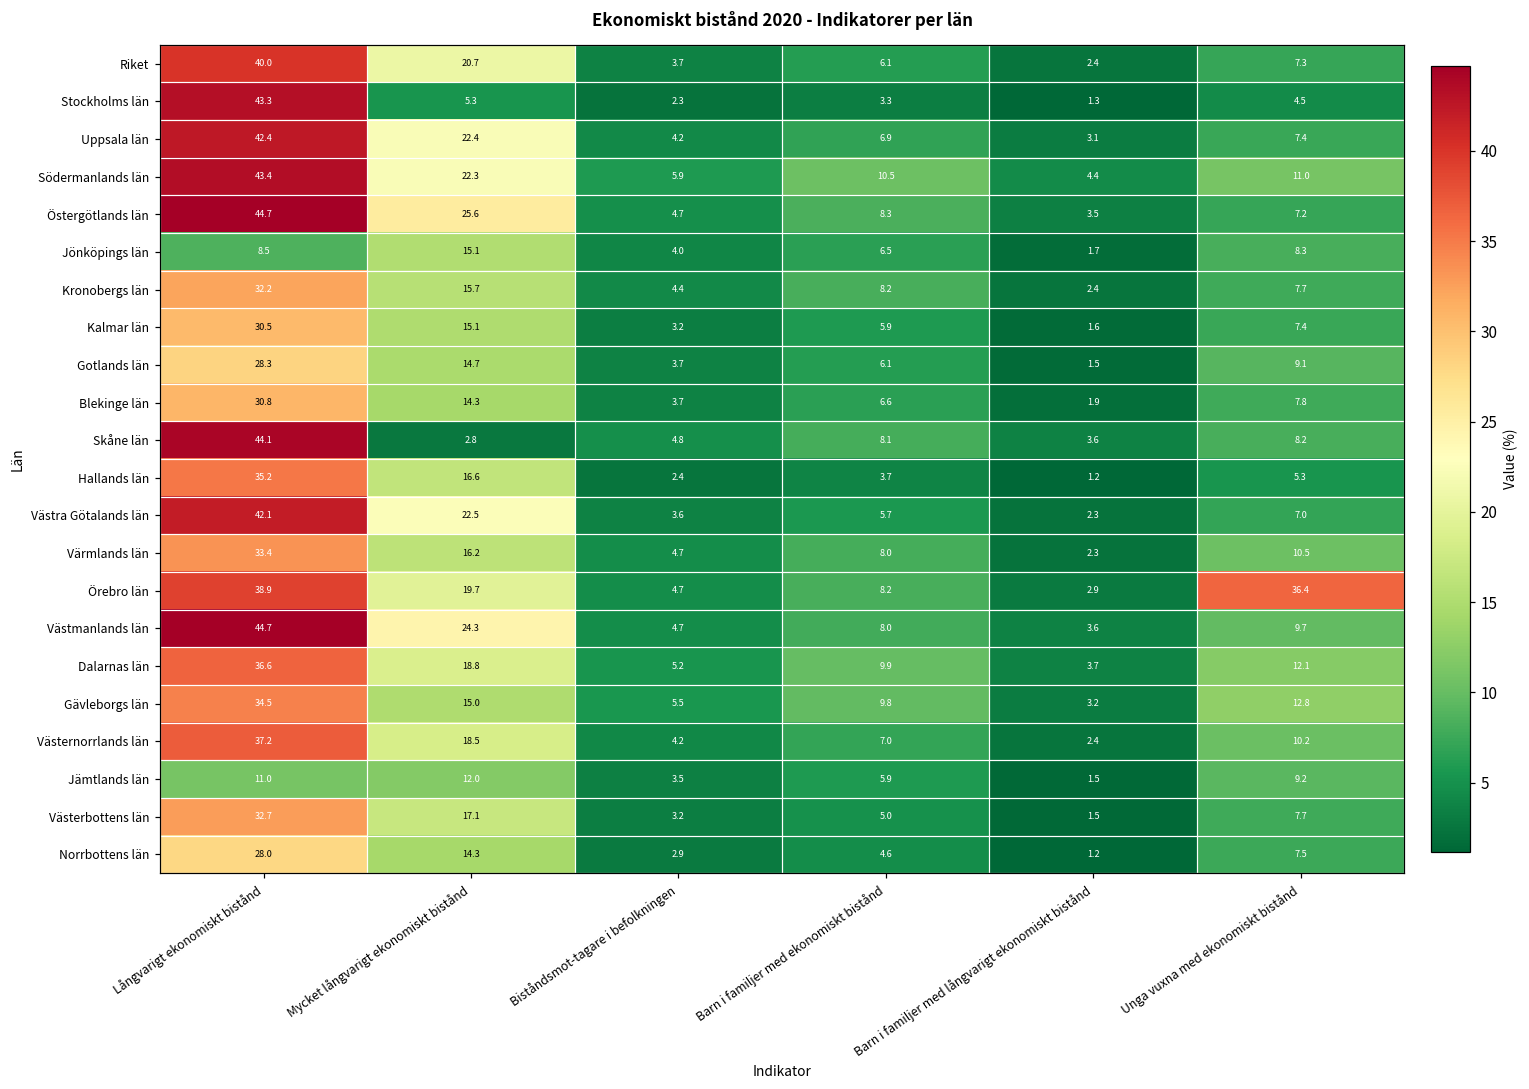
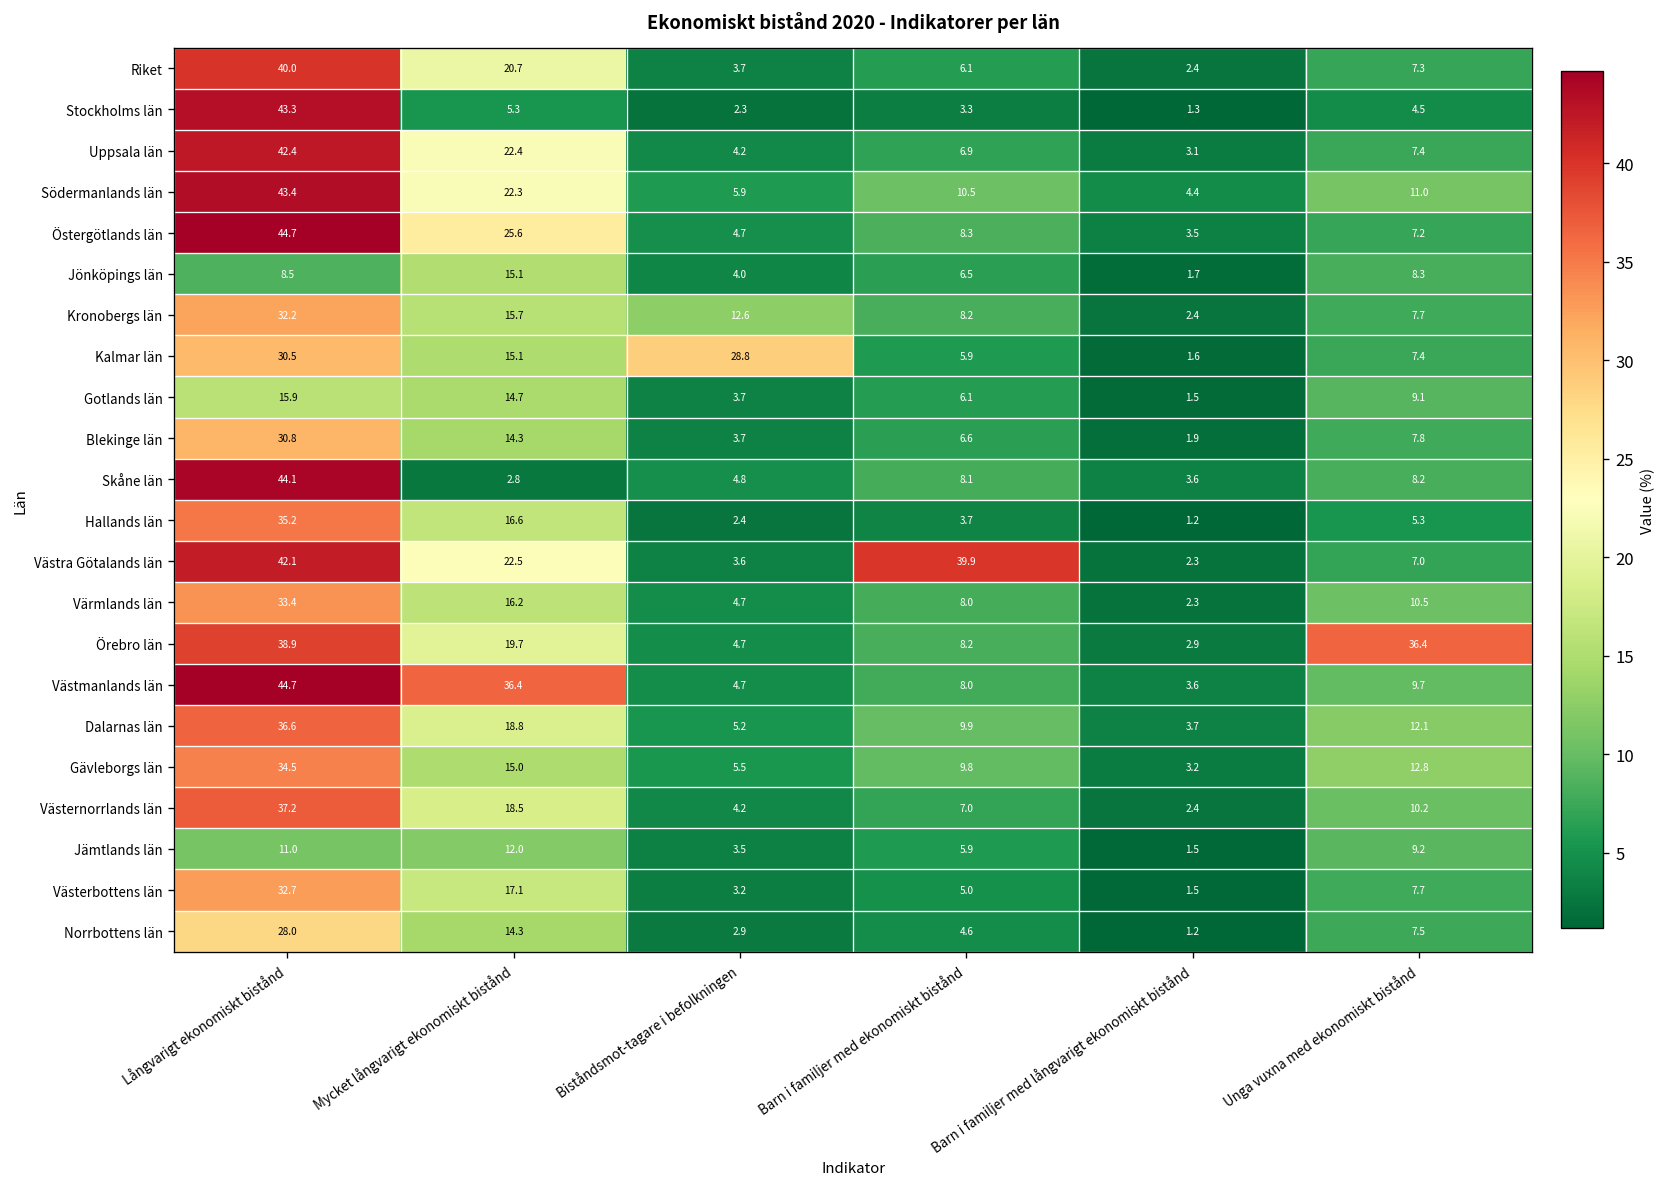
  {
    "Riket": {
      "Långvarigt ekonomiskt bistånd": 40.0,
      "Mycket långvarigt ekonomiskt bistånd": 20.7,
      "Biståndsmot-tagare i befolkningen": 3.7,
      "Barn i familjer med ekonomiskt bistånd": 6.1,
      "Barn i familjer med långvarigt ekonomiskt bistånd": 2.4,
      "Unga vuxna med ekonomiskt bistånd": 7.3
    },
    "Stockholms län": {
      "Långvarigt ekonomiskt bistånd": 43.3,
      "Mycket långvarigt ekonomiskt bistånd": 5.3,
      "Biståndsmot-tagare i befolkningen": 2.3,
      "Barn i familjer med ekonomiskt bistånd": 3.3,
      "Barn i familjer med långvarigt ekonomiskt bistånd": 1.3,
      "Unga vuxna med ekonomiskt bistånd": 4.5
    },
    "Uppsala län": {
      "Långvarigt ekonomiskt bistånd": 42.4,
      "Mycket långvarigt ekonomiskt bistånd": 22.4,
      "Biståndsmot-tagare i befolkningen": 4.2,
      "Barn i familjer med ekonomiskt bistånd": 6.9,
      "Barn i familjer med långvarigt ekonomiskt bistånd": 3.1,
      "Unga vuxna med ekonomiskt bistånd": 7.4
    },
    "Södermanlands län": {
      "Långvarigt ekonomiskt bistånd": 43.4,
      "Mycket långvarigt ekonomiskt bistånd": 22.3,
      "Biståndsmot-tagare i befolkningen": 5.9,
      "Barn i familjer med ekonomiskt bistånd": 10.5,
      "Barn i familjer med långvarigt ekonomiskt bistånd": 4.4,
      "Unga vuxna med ekonomiskt bistånd": 11.0
    },
    "Östergötlands län": {
      "Långvarigt ekonomiskt bistånd": 44.7,
      "Mycket långvarigt ekonomiskt bistånd": 25.6,
      "Biståndsmot-tagare i befolkningen": 4.7,
      "Barn i familjer med ekonomiskt bistånd": 8.3,
      "Barn i familjer med långvarigt ekonomiskt bistånd": 3.5,
      "Unga vuxna med ekonomiskt bistånd": 7.2
    },
    "Jönköpings län": {
      "Långvarigt ekonomiskt bistånd": 8.5,
      "Mycket långvarigt ekonomiskt bistånd": 15.1,
      "Biståndsmot-tagare i befolkningen": 4.0,
      "Barn i familjer med ekonomiskt bistånd": 6.5,
      "Barn i familjer med långvarigt ekonomiskt bistånd": 1.7,
      "Unga vuxna med ekonomiskt bistånd": 8.3
    },
    "Kronobergs län": {
      "Långvarigt ekonomiskt bistånd": 32.2,
      "Mycket långvarigt ekonomiskt bistånd": 15.7,
-     "Biståndsmot-tagare i befolkningen": 4.4,
+     "Biståndsmot-tagare i befolkningen": 12.6,
      "Barn i familjer med ekonomiskt bistånd": 8.2,
      "Barn i familjer med långvarigt ekonomiskt bistånd": 2.4,
      "Unga vuxna med ekonomiskt bistånd": 7.7
    },
    "Kalmar län": {
      "Långvarigt ekonomiskt bistånd": 30.5,
      "Mycket långvarigt ekonomiskt bistånd": 15.1,
-     "Biståndsmot-tagare i befolkningen": 3.2,
+     "Biståndsmot-tagare i befolkningen": 28.8,
      "Barn i familjer med ekonomiskt bistånd": 5.9,
      "Barn i familjer med långvarigt ekonomiskt bistånd": 1.6,
      "Unga vuxna med ekonomiskt bistånd": 7.4
    },
    "Gotlands län": {
-     "Långvarigt ekonomiskt bistånd": 28.3,
+     "Långvarigt ekonomiskt bistånd": 15.9,
      "Mycket långvarigt ekonomiskt bistånd": 14.7,
      "Biståndsmot-tagare i befolkningen": 3.7,
      "Barn i familjer med ekonomiskt bistånd": 6.1,
      "Barn i familjer med långvarigt ekonomiskt bistånd": 1.5,
      "Unga vuxna med ekonomiskt bistånd": 9.1
    },
    "Blekinge län": {
      "Långvarigt ekonomiskt bistånd": 30.8,
      "Mycket långvarigt ekonomiskt bistånd": 14.3,
      "Biståndsmot-tagare i befolkningen": 3.7,
      "Barn i familjer med ekonomiskt bistånd": 6.6,
      "Barn i familjer med långvarigt ekonomiskt bistånd": 1.9,
      "Unga vuxna med ekonomiskt bistånd": 7.8
    },
    "Skåne län": {
      "Långvarigt ekonomiskt bistånd": 44.1,
      "Mycket långvarigt ekonomiskt bistånd": 2.8,
      "Biståndsmot-tagare i befolkningen": 4.8,
      "Barn i familjer med ekonomiskt bistånd": 8.1,
      "Barn i familjer med långvarigt ekonomiskt bistånd": 3.6,
      "Unga vuxna med ekonomiskt bistånd": 8.2
    },
    "Hallands län": {
      "Långvarigt ekonomiskt bistånd": 35.2,
      "Mycket långvarigt ekonomiskt bistånd": 16.6,
      "Biståndsmot-tagare i befolkningen": 2.4,
      "Barn i familjer med ekonomiskt bistånd": 3.7,
      "Barn i familjer med långvarigt ekonomiskt bistånd": 1.2,
      "Unga vuxna med ekonomiskt bistånd": 5.3
    },
    "Västra Götalands län": {
      "Långvarigt ekonomiskt bistånd": 42.1,
      "Mycket långvarigt ekonomiskt bistånd": 22.5,
      "Biståndsmot-tagare i befolkningen": 3.6,
-     "Barn i familjer med ekonomiskt bistånd": 5.7,
+     "Barn i familjer med ekonomiskt bistånd": 39.9,
      "Barn i familjer med långvarigt ekonomiskt bistånd": 2.3,
      "Unga vuxna med ekonomiskt bistånd": 7.0
    },
    "Värmlands län": {
      "Långvarigt ekonomiskt bistånd": 33.4,
      "Mycket långvarigt ekonomiskt bistånd": 16.2,
      "Biståndsmot-tagare i befolkningen": 4.7,
      "Barn i familjer med ekonomiskt bistånd": 8.0,
      "Barn i familjer med långvarigt ekonomiskt bistånd": 2.3,
      "Unga vuxna med ekonomiskt bistånd": 10.5
    },
    "Örebro län": {
      "Långvarigt ekonomiskt bistånd": 38.9,
      "Mycket långvarigt ekonomiskt bistånd": 19.7,
      "Biståndsmot-tagare i befolkningen": 4.7,
      "Barn i familjer med ekonomiskt bistånd": 8.2,
      "Barn i familjer med långvarigt ekonomiskt bistånd": 2.9,
      "Unga vuxna med ekonomiskt bistånd": 36.4
    },
    "Västmanlands län": {
      "Långvarigt ekonomiskt bistånd": 44.7,
-     "Mycket långvarigt ekonomiskt bistånd": 24.3,
+     "Mycket långvarigt ekonomiskt bistånd": 36.4,
      "Biståndsmot-tagare i befolkningen": 4.7,
      "Barn i familjer med ekonomiskt bistånd": 8.0,
      "Barn i familjer med långvarigt ekonomiskt bistånd": 3.6,
      "Unga vuxna med ekonomiskt bistånd": 9.7
    },
    "Dalarnas län": {
      "Långvarigt ekonomiskt bistånd": 36.6,
      "Mycket långvarigt ekonomiskt bistånd": 18.8,
      "Biståndsmot-tagare i befolkningen": 5.2,
      "Barn i familjer med ekonomiskt bistånd": 9.9,
      "Barn i familjer med långvarigt ekonomiskt bistånd": 3.7,
      "Unga vuxna med ekonomiskt bistånd": 12.1
    },
    "Gävleborgs län": {
      "Långvarigt ekonomiskt bistånd": 34.5,
      "Mycket långvarigt ekonomiskt bistånd": 15.0,
      "Biståndsmot-tagare i befolkningen": 5.5,
      "Barn i familjer med ekonomiskt bistånd": 9.8,
      "Barn i familjer med långvarigt ekonomiskt bistånd": 3.2,
      "Unga vuxna med ekonomiskt bistånd": 12.8
    },
    "Västernorrlands län": {
      "Långvarigt ekonomiskt bistånd": 37.2,
      "Mycket långvarigt ekonomiskt bistånd": 18.5,
      "Biståndsmot-tagare i befolkningen": 4.2,
      "Barn i familjer med ekonomiskt bistånd": 7.0,
      "Barn i familjer med långvarigt ekonomiskt bistånd": 2.4,
      "Unga vuxna med ekonomiskt bistånd": 10.2
    },
    "Jämtlands län": {
      "Långvarigt ekonomiskt bistånd": 11.0,
      "Mycket långvarigt ekonomiskt bistånd": 12.0,
      "Biståndsmot-tagare i befolkningen": 3.5,
      "Barn i familjer med ekonomiskt bistånd": 5.9,
      "Barn i familjer med långvarigt ekonomiskt bistånd": 1.5,
      "Unga vuxna med ekonomiskt bistånd": 9.2
    },
    "Västerbottens län": {
      "Långvarigt ekonomiskt bistånd": 32.7,
      "Mycket långvarigt ekonomiskt bistånd": 17.1,
      "Biståndsmot-tagare i befolkningen": 3.2,
      "Barn i familjer med ekonomiskt bistånd": 5.0,
      "Barn i familjer med långvarigt ekonomiskt bistånd": 1.5,
      "Unga vuxna med ekonomiskt bistånd": 7.7
    },
    "Norrbottens län": {
      "Långvarigt ekonomiskt bistånd": 28.0,
      "Mycket långvarigt ekonomiskt bistånd": 14.3,
      "Biståndsmot-tagare i befolkningen": 2.9,
      "Barn i familjer med ekonomiskt bistånd": 4.6,
      "Barn i familjer med långvarigt ekonomiskt bistånd": 1.2,
      "Unga vuxna med ekonomiskt bistånd": 7.5
    }
  }
